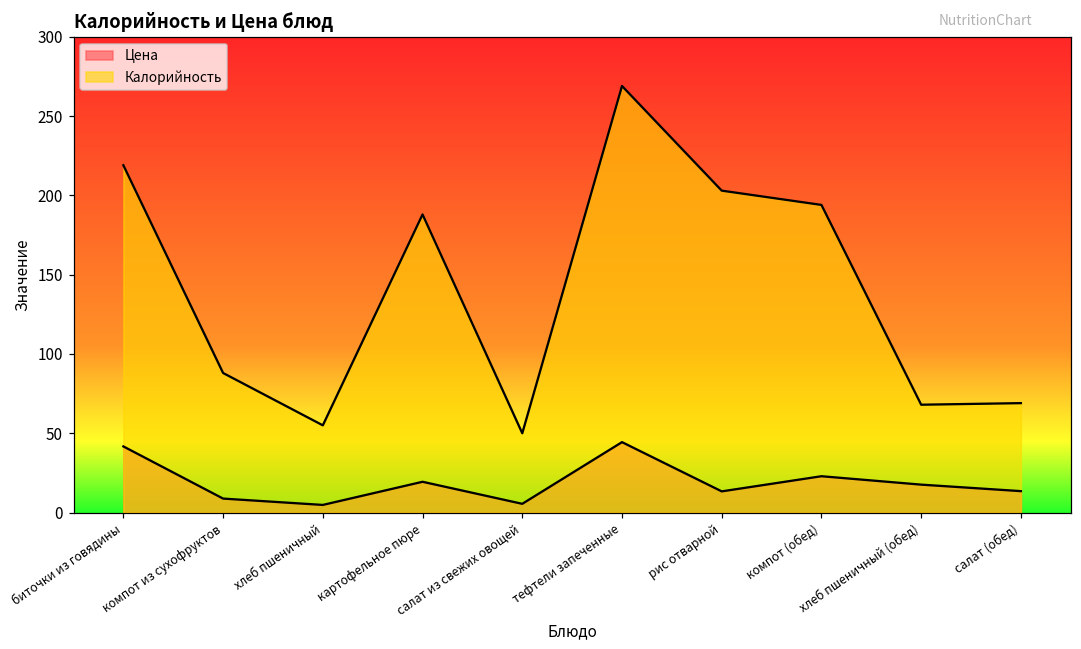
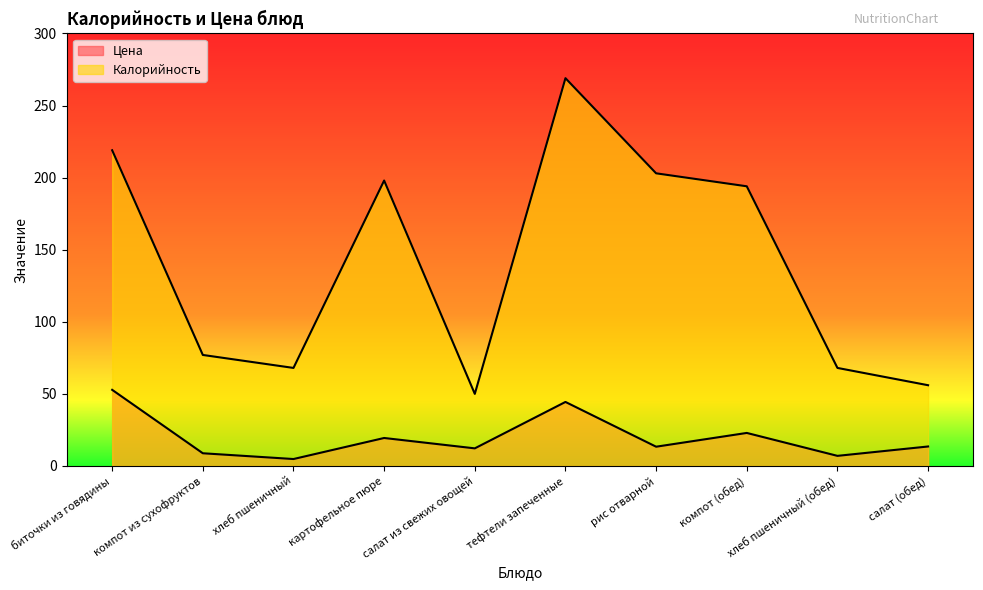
  {
    "Цена": {
-     "биточки из говядины": 42,
+     "биточки из говядины": 53,
      "компот из сухофруктов": 9,
      "хлеб пшеничный": 5,
      "картофельное пюре": 19,
-     "салат из свежих овощей": 6,
+     "салат из свежих овощей": 12,
      "тефтели запеченные": 44,
      "рис отварной": 13,
      "компот (обед)": 23,
-     "хлеб пшеничный (обед)": 18,
+     "хлеб пшеничный (обед)": 7,
      "салат (обед)": 14
    },
    "Калорийность": {
      "биточки из говядины": 219,
-     "компот из сухофруктов": 88,
-     "хлеб пшеничный": 55,
-     "картофельное пюре": 188,
+     "компот из сухофруктов": 77,
+     "хлеб пшеничный": 68,
+     "картофельное пюре": 198,
      "салат из свежих овощей": 50,
      "тефтели запеченные": 269,
      "рис отварной": 203,
      "компот (обед)": 194,
      "хлеб пшеничный (обед)": 68,
-     "салат (обед)": 69
+     "салат (обед)": 56
    }
  }
